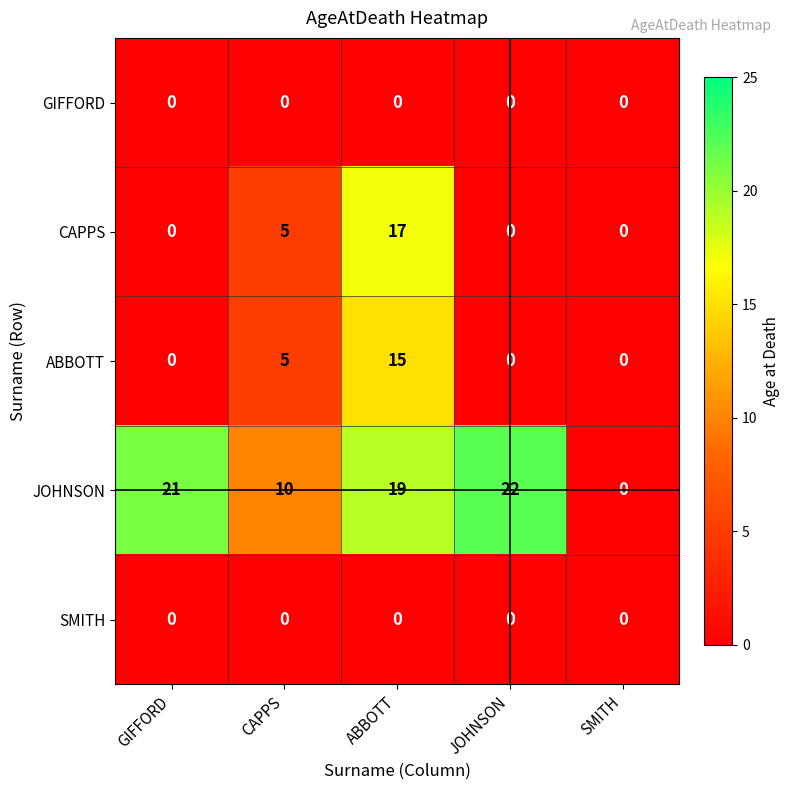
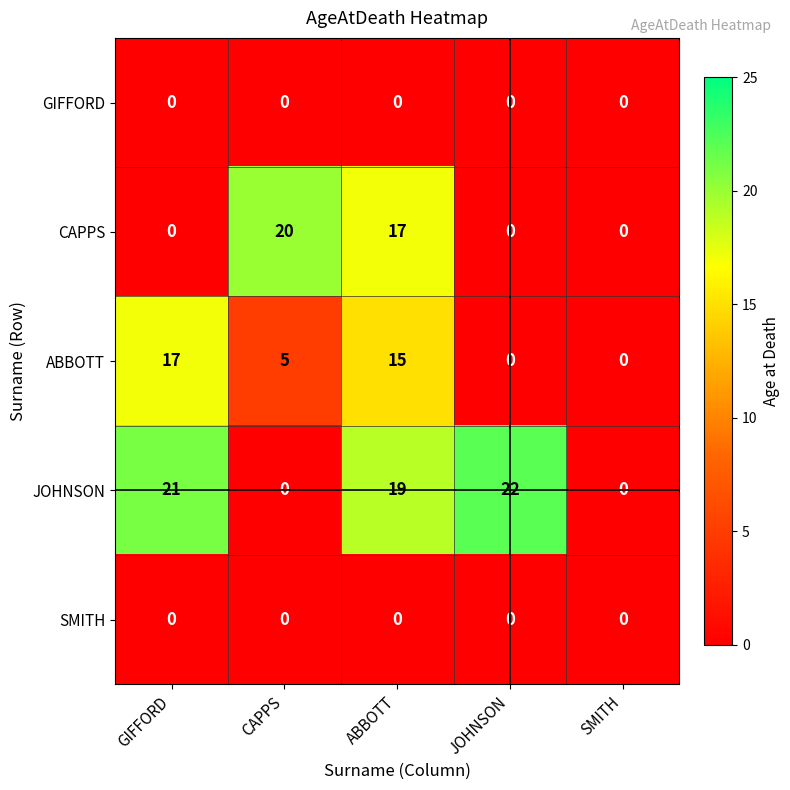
  {
    "GIFFORD": {
      "GIFFORD": 0,
      "CAPPS": 0,
      "ABBOTT": 0,
      "JOHNSON": 0,
      "SMITH": 0
    },
    "CAPPS": {
      "GIFFORD": 0,
-     "CAPPS": 5,
+     "CAPPS": 20,
      "ABBOTT": 17,
      "JOHNSON": 0,
      "SMITH": 0
    },
    "ABBOTT": {
-     "GIFFORD": 0,
+     "GIFFORD": 17,
      "CAPPS": 5,
      "ABBOTT": 15,
      "JOHNSON": 0,
      "SMITH": 0
    },
    "JOHNSON": {
      "GIFFORD": 21,
-     "CAPPS": 10,
+     "CAPPS": 0,
      "ABBOTT": 19,
      "JOHNSON": 22,
      "SMITH": 0
    },
    "SMITH": {
      "GIFFORD": 0,
      "CAPPS": 0,
      "ABBOTT": 0,
      "JOHNSON": 0,
      "SMITH": 0
    }
  }
